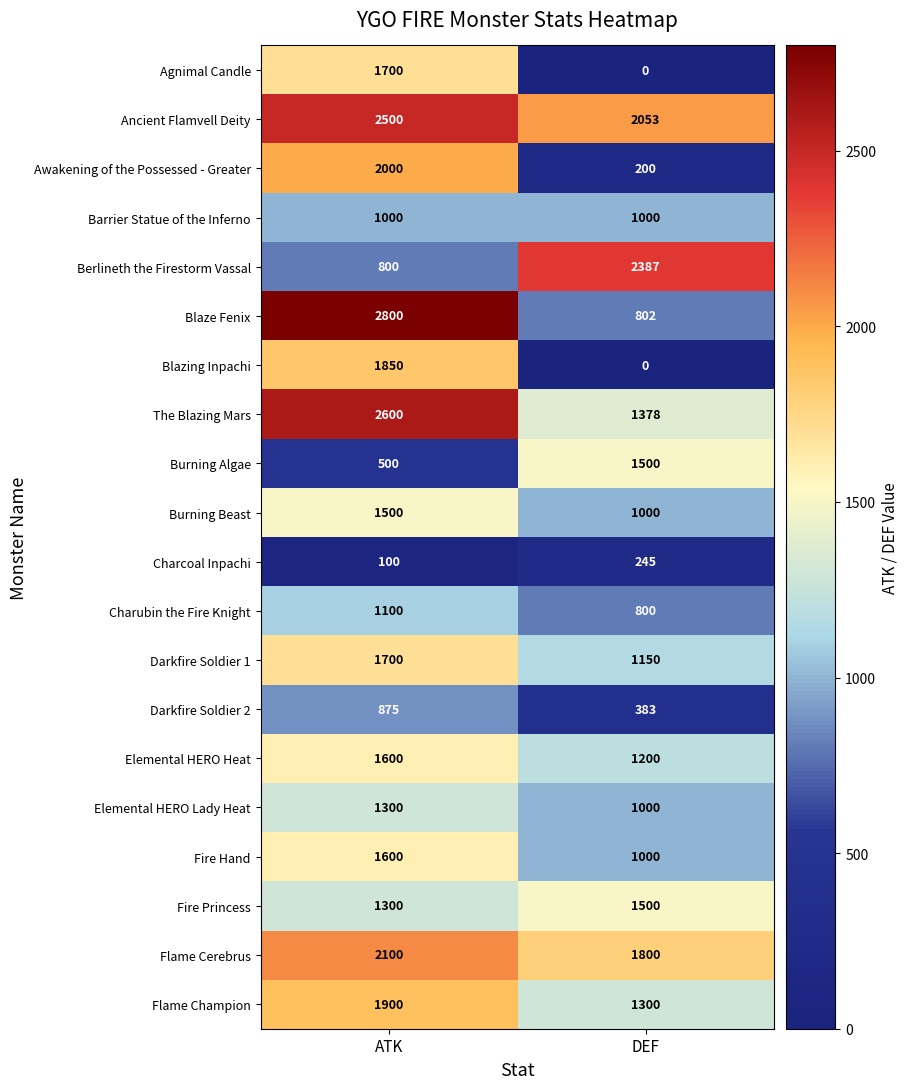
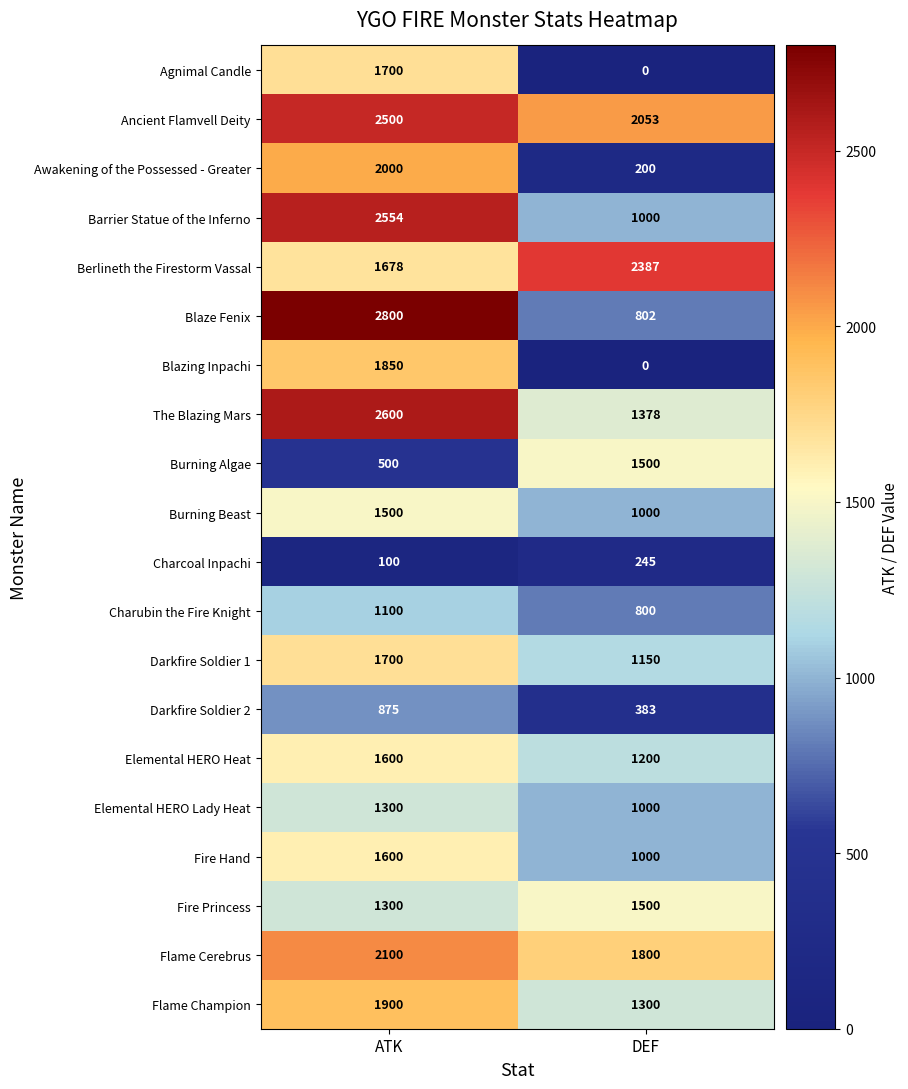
  {
    "Agnimal Candle": {
      "ATK": 1700,
      "DEF": 0
    },
    "Ancient Flamvell Deity": {
      "ATK": 2500,
      "DEF": 2053
    },
    "Awakening of the Possessed - Greater": {
      "ATK": 2000,
      "DEF": 200
    },
    "Barrier Statue of the Inferno": {
-     "ATK": 1000,
+     "ATK": 2554,
      "DEF": 1000
    },
    "Berlineth the Firestorm Vassal": {
-     "ATK": 800,
+     "ATK": 1678,
      "DEF": 2387
    },
    "Blaze Fenix": {
      "ATK": 2800,
      "DEF": 802
    },
    "Blazing Inpachi": {
      "ATK": 1850,
      "DEF": 0
    },
    "The Blazing Mars": {
      "ATK": 2600,
      "DEF": 1378
    },
    "Burning Algae": {
      "ATK": 500,
      "DEF": 1500
    },
    "Burning Beast": {
      "ATK": 1500,
      "DEF": 1000
    },
    "Charcoal Inpachi": {
      "ATK": 100,
      "DEF": 245
    },
    "Charubin the Fire Knight": {
      "ATK": 1100,
      "DEF": 800
    },
    "Darkfire Soldier 1": {
      "ATK": 1700,
      "DEF": 1150
    },
    "Darkfire Soldier 2": {
      "ATK": 875,
      "DEF": 383
    },
    "Elemental HERO Heat": {
      "ATK": 1600,
      "DEF": 1200
    },
    "Elemental HERO Lady Heat": {
      "ATK": 1300,
      "DEF": 1000
    },
    "Fire Hand": {
      "ATK": 1600,
      "DEF": 1000
    },
    "Fire Princess": {
      "ATK": 1300,
      "DEF": 1500
    },
    "Flame Cerebrus": {
      "ATK": 2100,
      "DEF": 1800
    },
    "Flame Champion": {
      "ATK": 1900,
      "DEF": 1300
    }
  }
